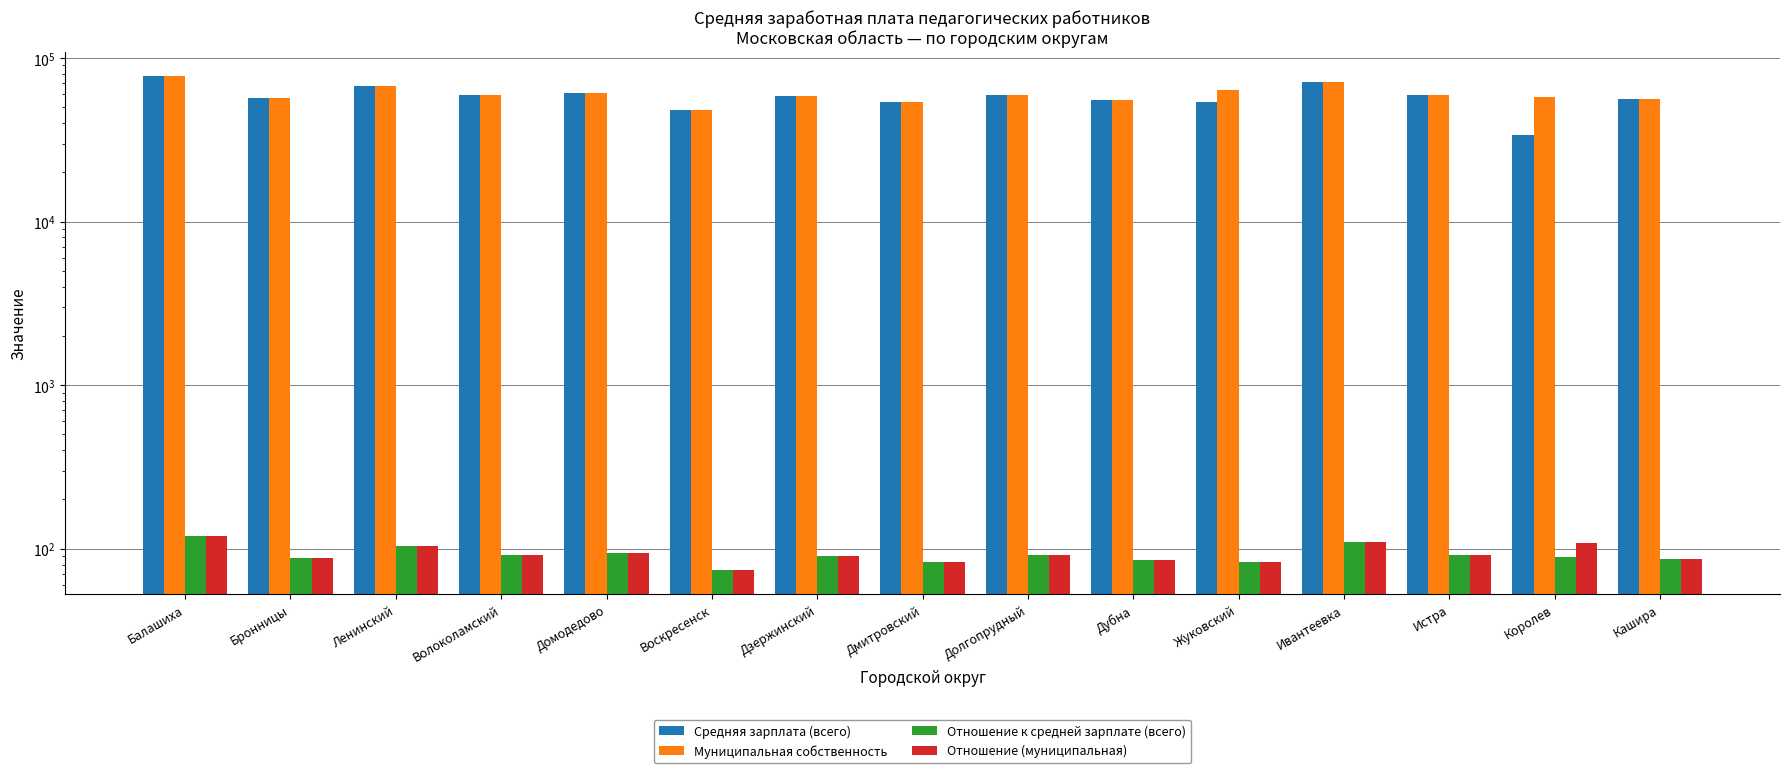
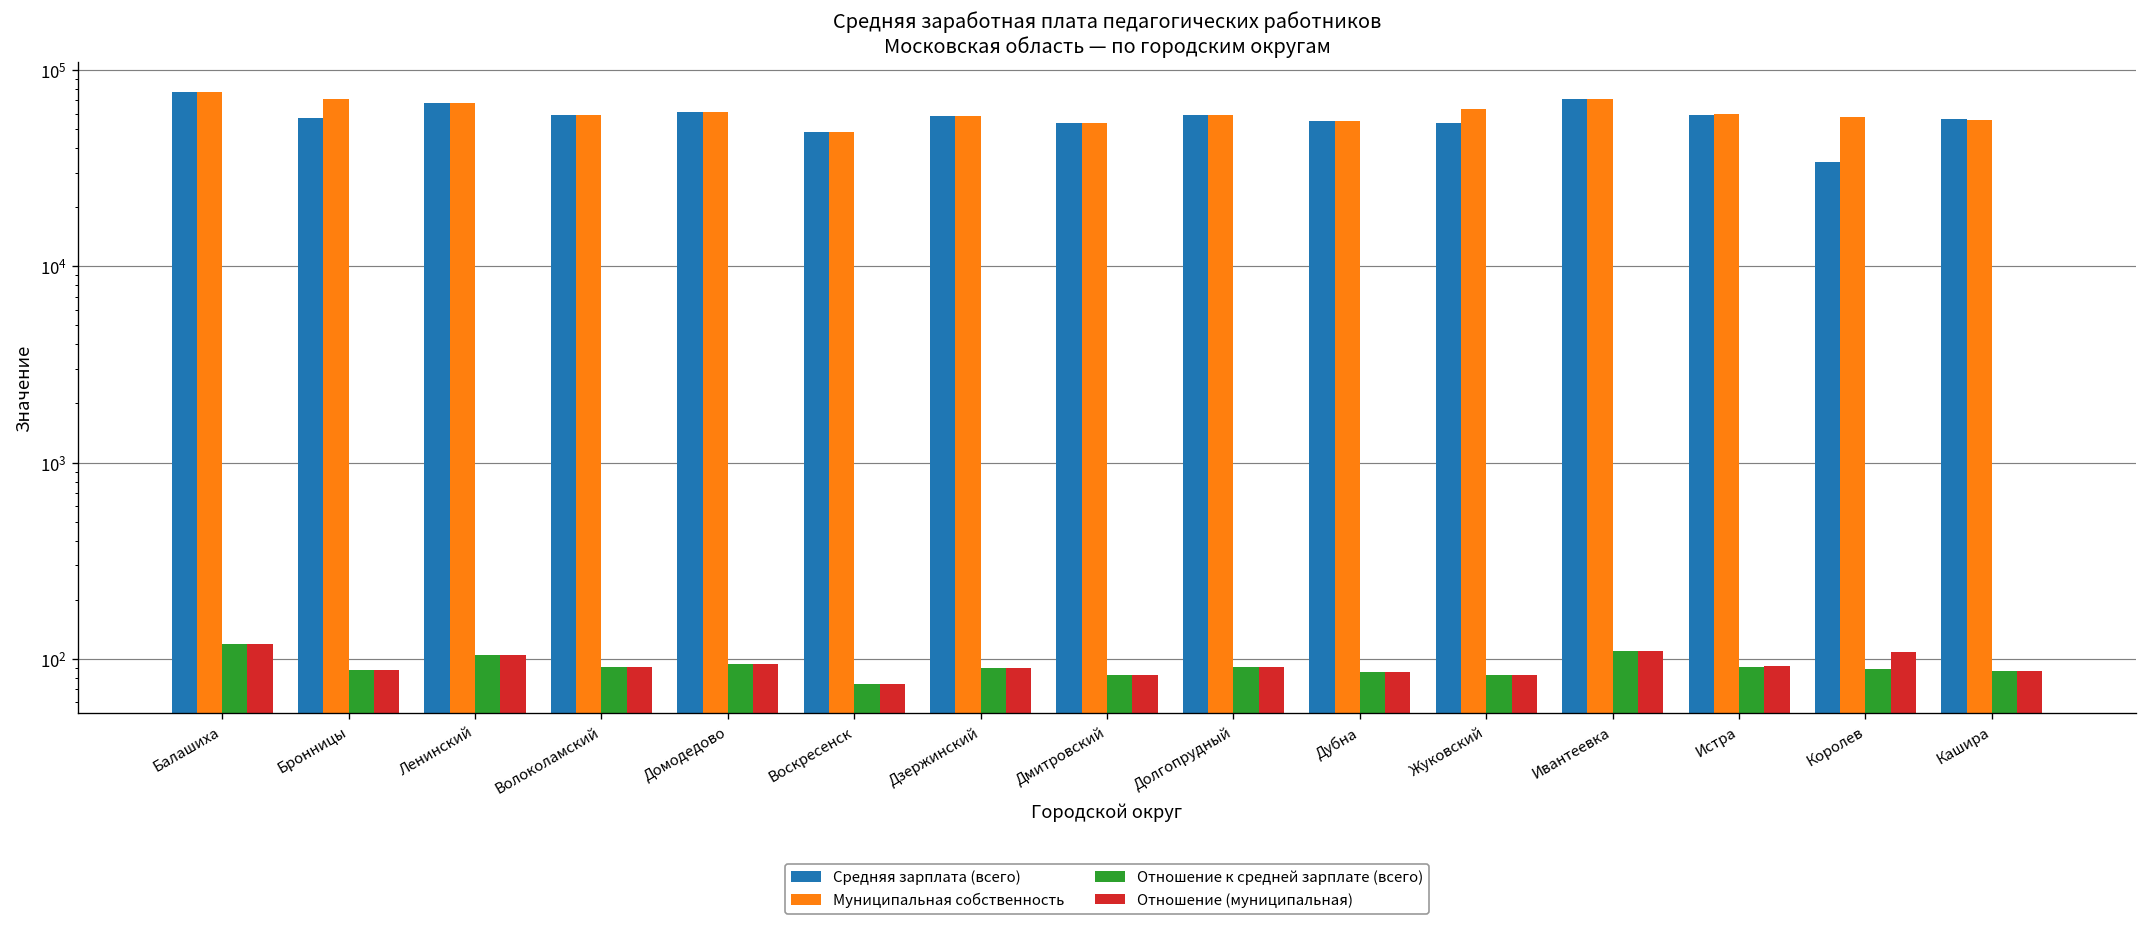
  {
    "Средняя зарплата (всего)": {
      "Балашиха": 80000,
      "Бронницы": 57000,
      "Ленинский": 68000,
      "Волоколамский": 59000,
      "Домодедово": 61000,
      "Воскресенск": 48000,
      "Дзержинский": 58000,
      "Дмитровский": 54000,
      "Долгопрудный": 59000,
      "Дубна": 55000,
      "Жуковский": 53000,
      "Ивантеевка": 71000,
      "Истра": 59000,
      "Королев": 34000,
      "Кашира": 56000
    },
    "Муниципальная собственность": {
      "Балашиха": 80000,
-     "Бронницы": 57000,
+     "Бронницы": 71000,
      "Ленинский": 68000,
      "Волоколамский": 59000,
      "Домодедово": 61000,
      "Воскресенск": 48000,
      "Дзержинский": 58000,
      "Дмитровский": 54000,
      "Долгопрудный": 59000,
      "Дубна": 55000,
      "Жуковский": 63000,
      "Ивантеевка": 71000,
      "Истра": 59000,
      "Королев": 57000,
      "Кашира": 56000
    },
    "Отношение к средней зарплате (всего)": {
      "Балашиха": 120,
      "Бронницы": 90,
      "Ленинский": 100,
      "Волоколамский": 90,
      "Домодедово": 90,
      "Воскресенск": 70,
      "Дзержинский": 90,
      "Дмитровский": 80,
      "Долгопрудный": 90,
      "Дубна": 90,
      "Жуковский": 80,
      "Ивантеевка": 110,
      "Истра": 90,
      "Королев": 90,
      "Кашира": 90
    },
    "Отношение (муниципальная)": {
      "Балашиха": 120,
      "Бронницы": 90,
      "Ленинский": 100,
      "Волоколамский": 90,
      "Домодедово": 90,
      "Воскресенск": 70,
      "Дзержинский": 90,
      "Дмитровский": 80,
      "Долгопрудный": 90,
      "Дубна": 90,
      "Жуковский": 80,
      "Ивантеевка": 110,
      "Истра": 90,
      "Королев": 110,
      "Кашира": 90
    }
  }
